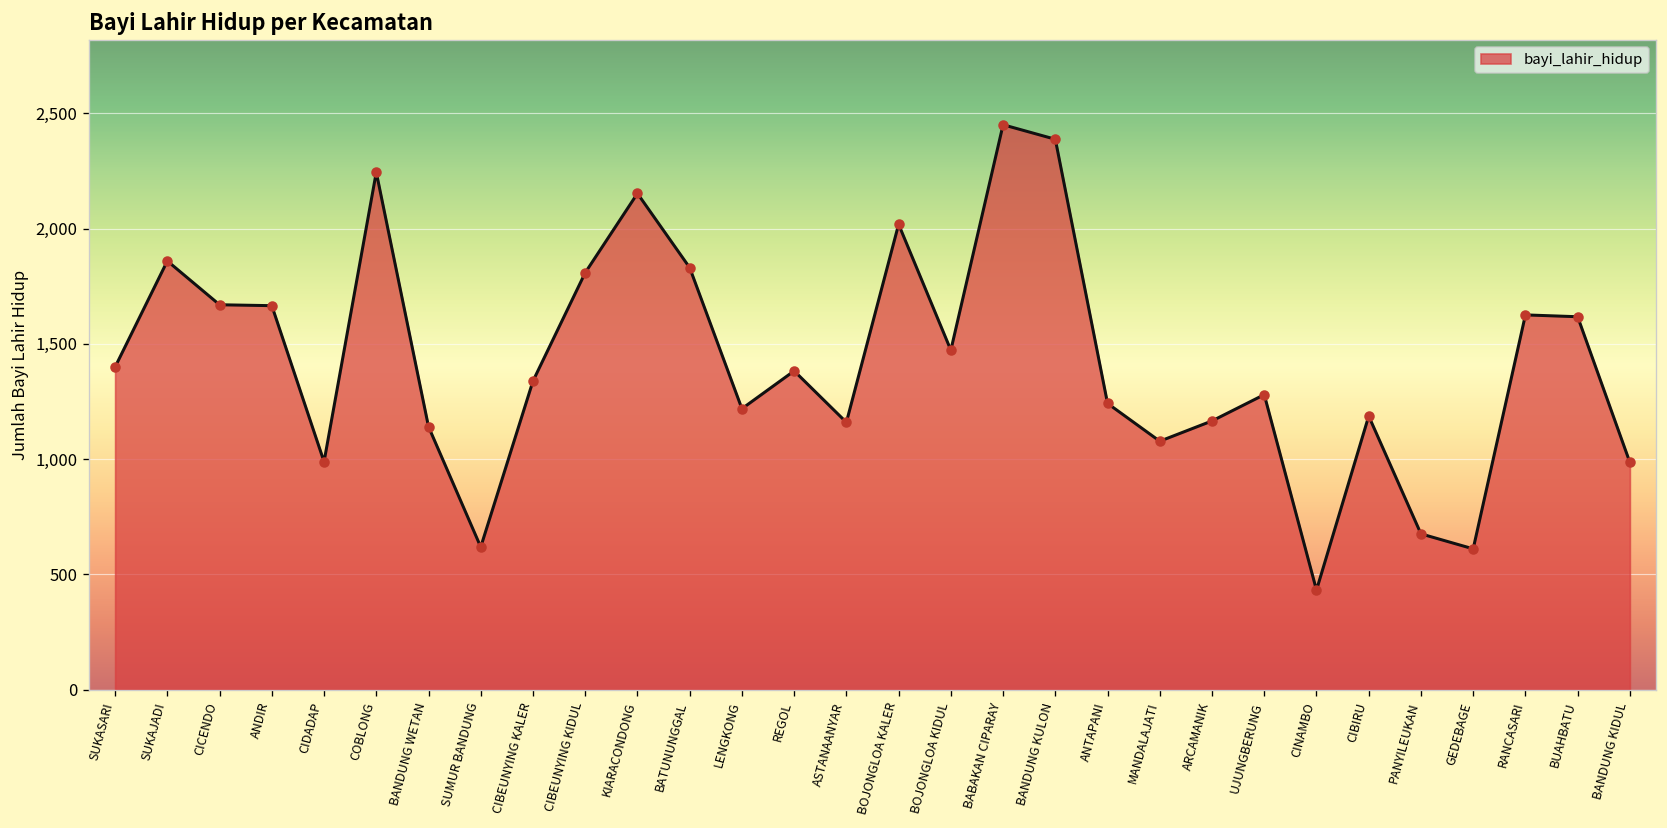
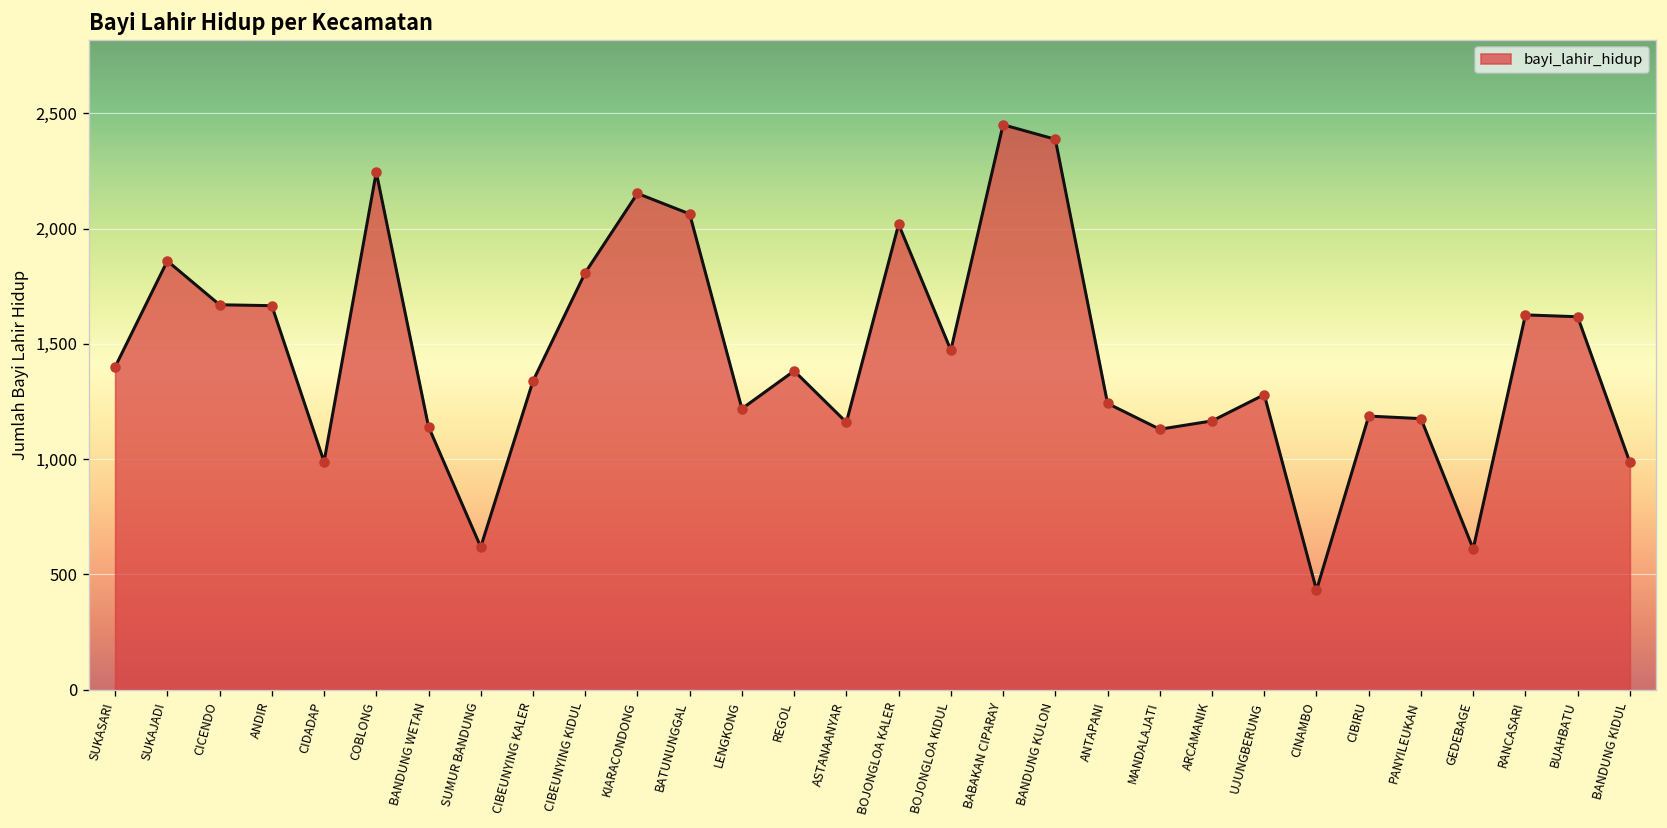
  {
    "SUKASARI": "1,400",
    "SUKAJADI": "1,860",
    "CICENDO": "1,670",
    "ANDIR": "1,670",
    "CIDADAP": "990",
    "COBLONG": "2,250",
    "BANDUNG WETAN": "1,140",
    "SUMUR BANDUNG": "620",
    "CIBEUNYING KALER": "1,340",
    "CIBEUNYING KIDUL": "1,810",
    "KIARACONDONG": "2,150",
-   "BATUNUNGGAL": "1,830",
+   "BATUNUNGGAL": "2,060",
    "LENGKONG": "1,220",
    "REGOL": "1,380",
    "ASTANAANYAR": "1,160",
    "BOJONGLOA KALER": "2,020",
    "BOJONGLOA KIDUL": "1,470",
    "BABAKAN CIPARAY": "2,450",
    "BANDUNG KULON": "2,390",
    "ANTAPANI": "1,240",
-   "MANDALAJATI": "1,080",
+   "MANDALAJATI": "1,130",
    "ARCAMANIK": "1,170",
    "UJUNGBERUNG": "1,280",
    "CINAMBO": "430",
    "CIBIRU": "1,190",
-   "PANYILEUKAN": "680",
+   "PANYILEUKAN": "1,180",
    "GEDEBAGE": "610",
    "RANCASARI": "1,630",
    "BUAHBATU": "1,620",
    "BANDUNG KIDUL": "990"
  }
